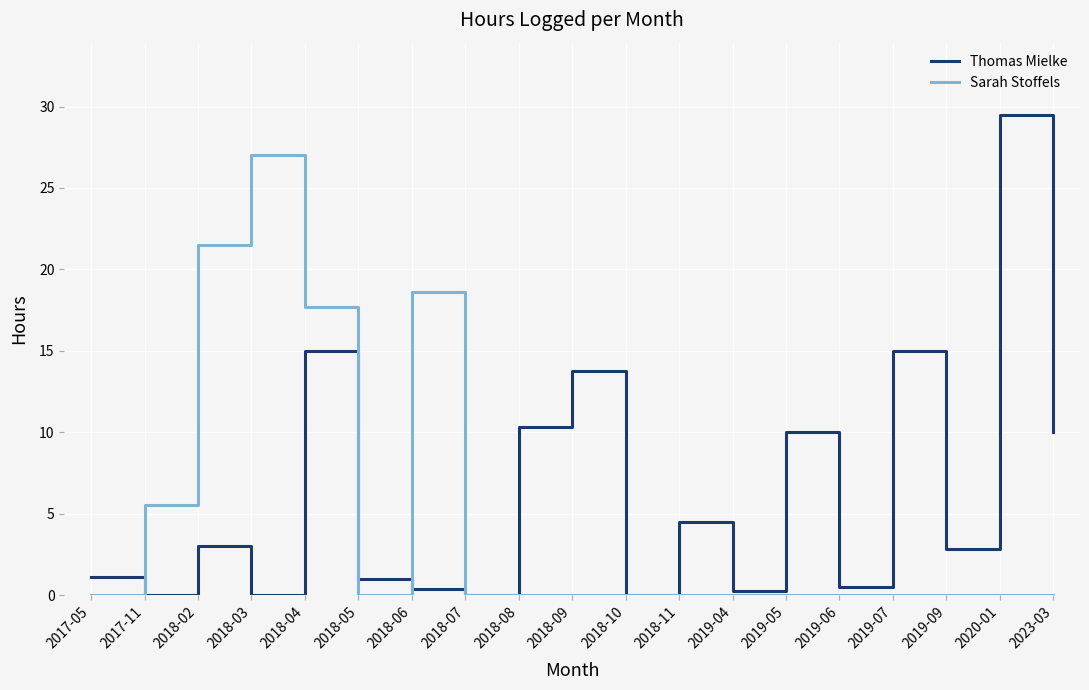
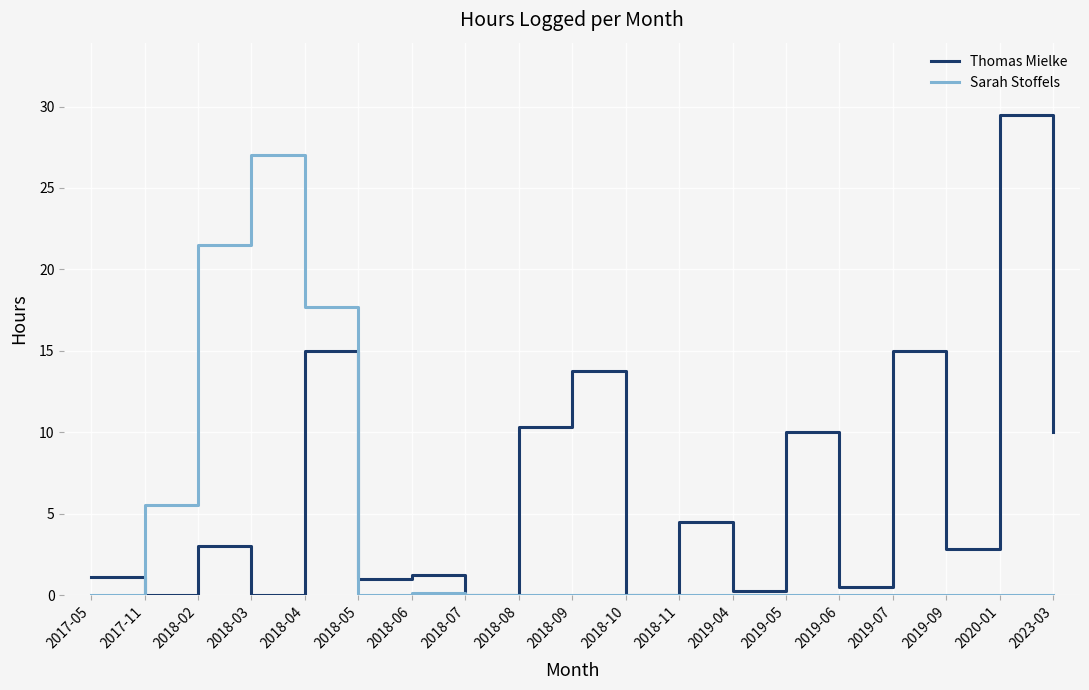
  {
    "Thomas Mielke": {
      "2017-05": 1.1,
      "2017-11": 0.0,
      "2018-02": 3.0,
      "2018-03": 0.0,
      "2018-04": 15.0,
      "2018-05": 1.0,
-     "2018-06": 0.4,
+     "2018-06": 1.2,
      "2018-08": 10.3,
      "2018-09": 13.8,
      "2018-11": 4.5,
      "2019-04": 0.3,
      "2019-05": 10.0,
      "2019-06": 0.5,
      "2019-07": 15.0,
      "2019-09": 2.8,
      "2020-01": 29.5,
      "2023-03": 10.0
    },
    "Sarah Stoffels": {
      "2017-05": 0.0,
      "2017-11": 5.5,
      "2018-02": 21.5,
      "2018-03": 27.0,
      "2018-04": 17.7,
      "2018-05": 0.0,
-     "2018-06": 18.6,
+     "2018-06": 0.1,
      "2018-08": 0.0,
      "2018-09": 0.0,
      "2018-11": 0.0,
      "2019-04": 0.0,
      "2019-05": 0.0,
      "2019-06": 0.0,
      "2019-07": 0.0,
      "2019-09": 0.0,
      "2020-01": 0.0,
      "2023-03": 0.0
    }
  }
